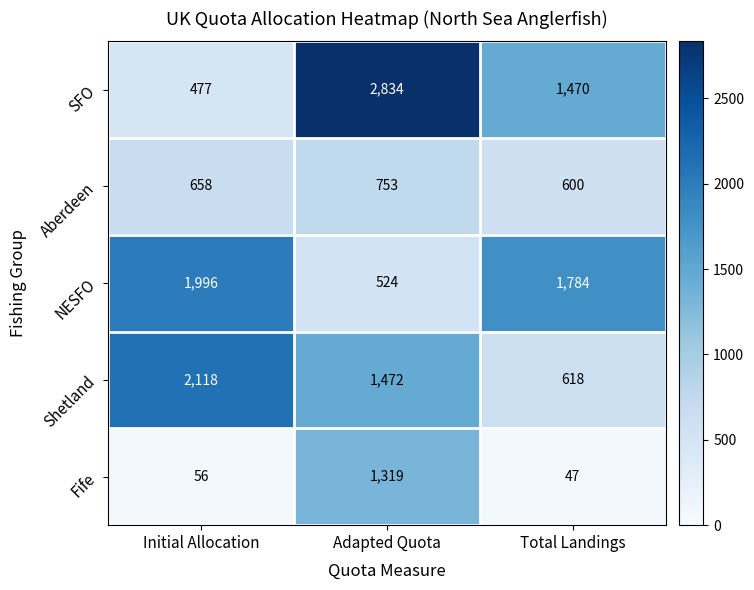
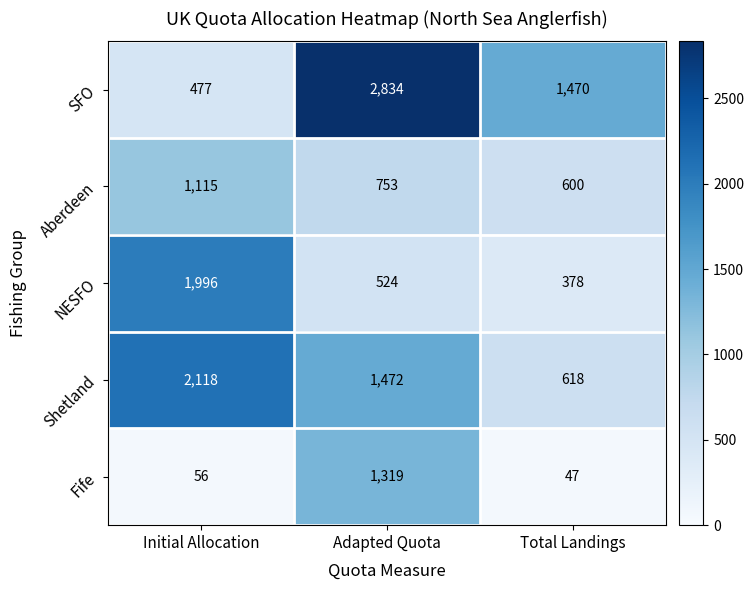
  {
    "SFO": {
      "Initial Allocation": "477",
      "Adapted Quota": "2,834",
      "Total Landings": "1,470"
    },
    "Aberdeen": {
-     "Initial Allocation": "658",
+     "Initial Allocation": "1,115",
      "Adapted Quota": "753",
      "Total Landings": "600"
    },
    "NESFO": {
      "Initial Allocation": "1,996",
      "Adapted Quota": "524",
-     "Total Landings": "1,784"
+     "Total Landings": "378"
    },
    "Shetland": {
      "Initial Allocation": "2,118",
      "Adapted Quota": "1,472",
      "Total Landings": "618"
    },
    "Fife": {
      "Initial Allocation": "56",
      "Adapted Quota": "1,319",
      "Total Landings": "47"
    }
  }
